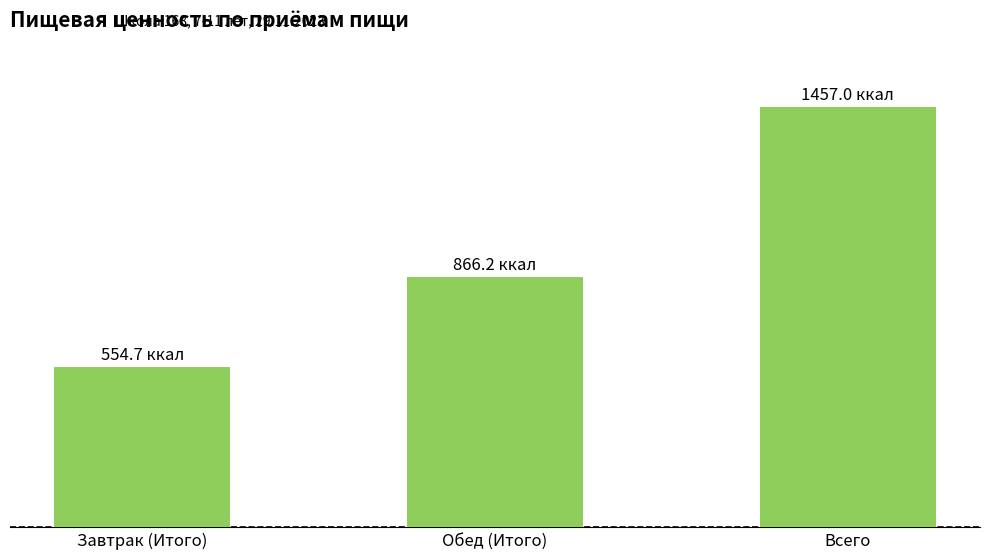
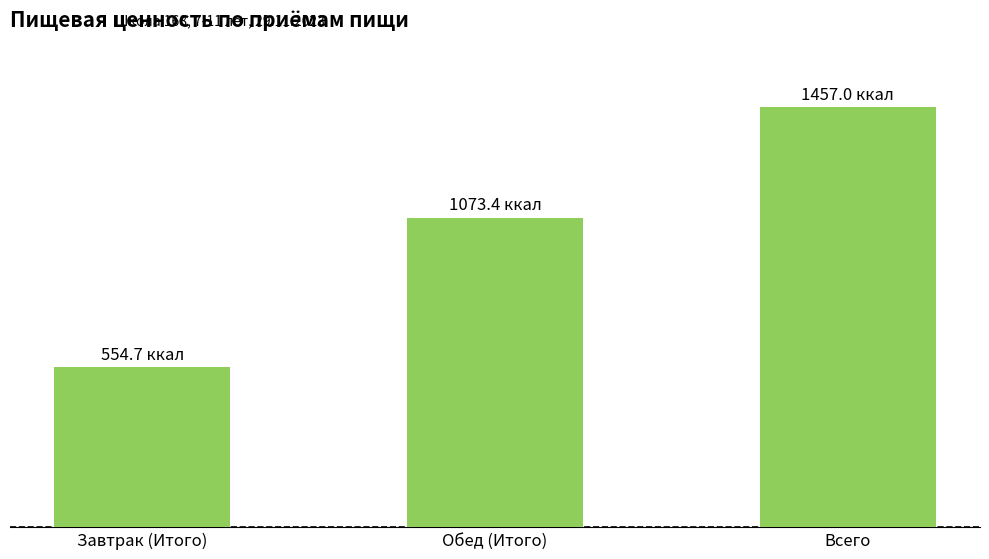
  {
    "Завтрак (Итого)": 554.7,
-   "Обед (Итого)": 866.2,
+   "Обед (Итого)": 1073.4,
    "Всего": 1457.0
  }
